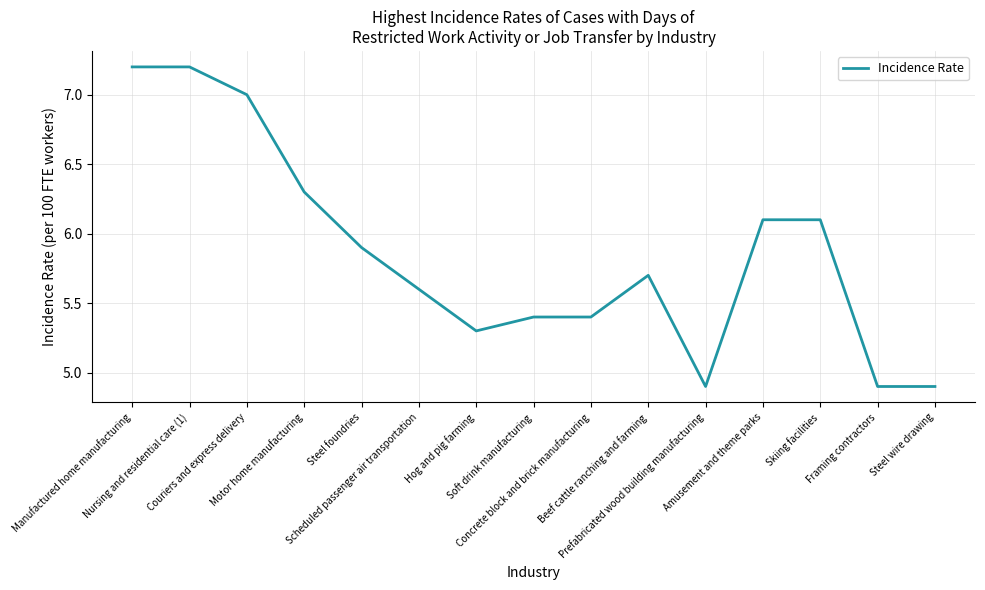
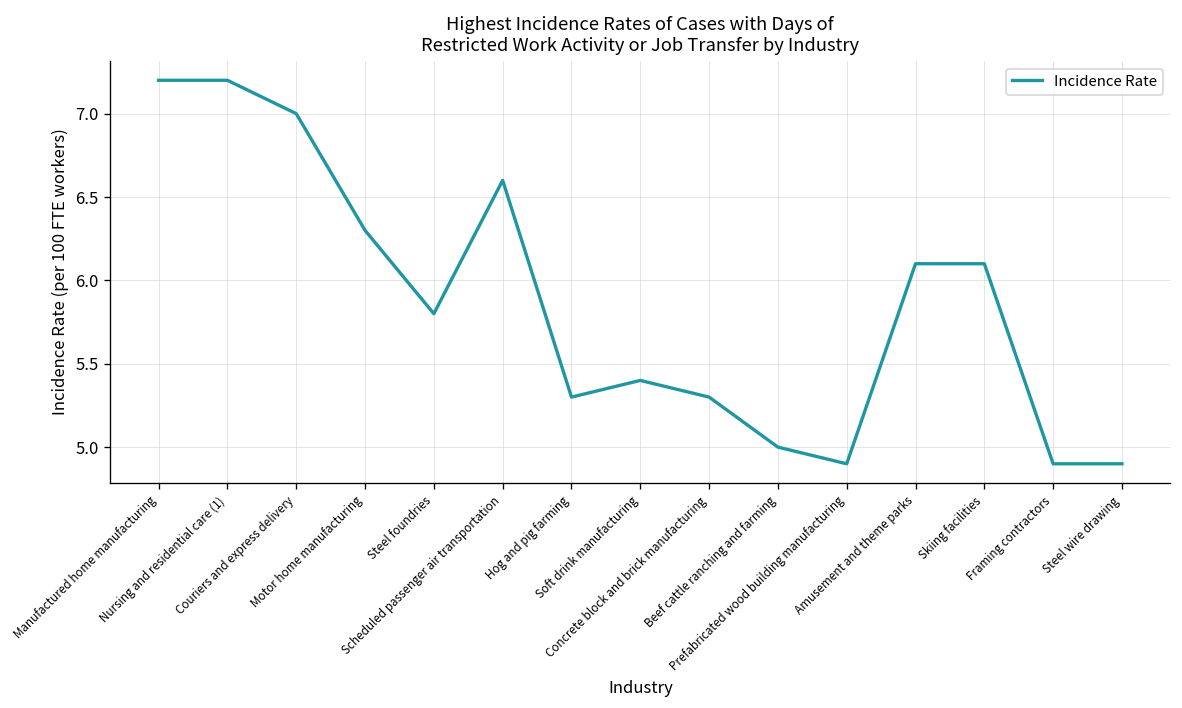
  {
    "Manufactured home manufacturing": 7.2,
    "Nursing and residential care (1)": 7.2,
    "Couriers and express delivery": 7.0,
    "Motor home manufacturing": 6.3,
-   "Steel foundries": 5.9,
-   "Scheduled passenger air transportation": 5.6,
+   "Steel foundries": 5.8,
+   "Scheduled passenger air transportation": 6.6,
    "Hog and pig farming": 5.3,
    "Soft drink manufacturing": 5.4,
-   "Concrete block and brick manufacturing": 5.4,
-   "Beef cattle ranching and farming": 5.7,
+   "Concrete block and brick manufacturing": 5.3,
+   "Beef cattle ranching and farming": 5.0,
    "Prefabricated wood building manufacturing": 4.9,
    "Amusement and theme parks": 6.1,
    "Skiing facilities": 6.1,
    "Framing contractors": 4.9,
    "Steel wire drawing": 4.9
  }
